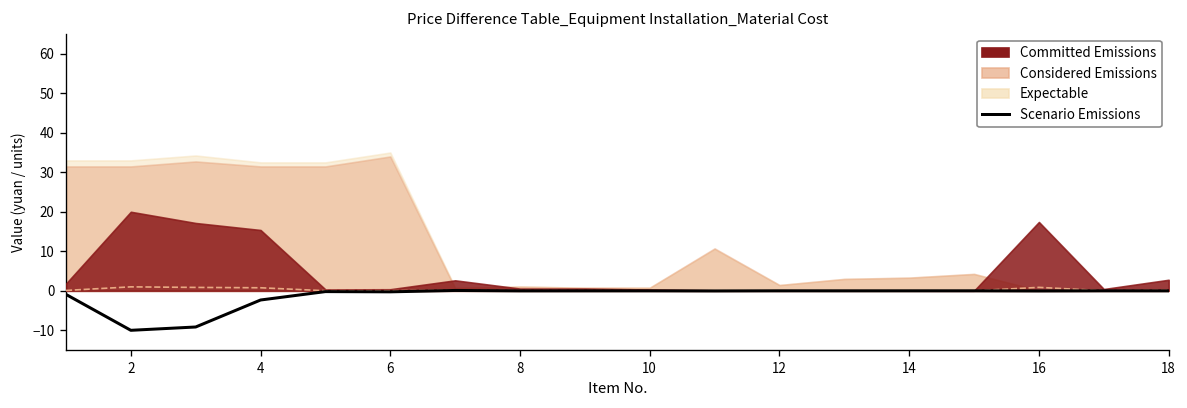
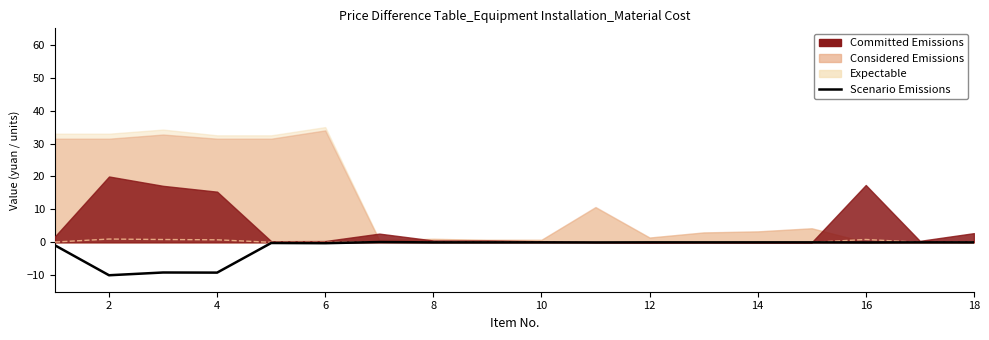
  {
    "Scenario Emissions": {
      "2": -10,
-     "4": -2
+     "4": -9
    },
    "Expectable": {
      "2": 33,
      "4": 32,
      "6": 35
    },
    "Committed Emissions": {
      "2": 20,
      "4": 15,
      "16": 17,
      "18": 3
    }
  }
